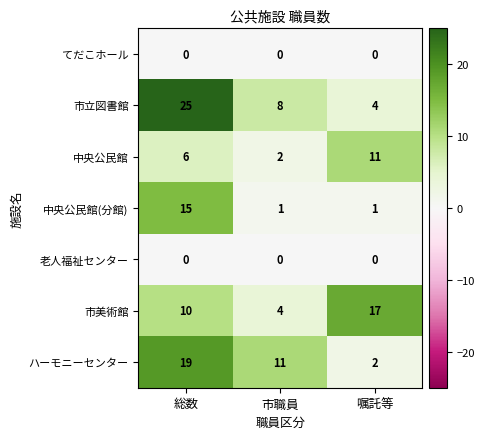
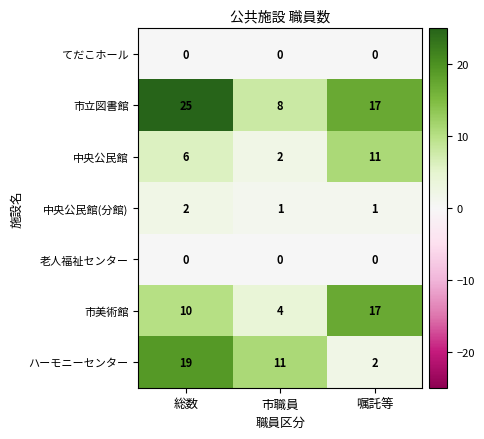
  {
    "てだこホール": {
      "総数": 0,
      "市職員": 0,
      "嘱託等": 0
    },
    "市立図書館": {
      "総数": 25,
      "市職員": 8,
-     "嘱託等": 4
+     "嘱託等": 17
    },
    "中央公民館": {
      "総数": 6,
      "市職員": 2,
      "嘱託等": 11
    },
    "中央公民館(分館)": {
-     "総数": 15,
+     "総数": 2,
      "市職員": 1,
      "嘱託等": 1
    },
    "老人福祉センター": {
      "総数": 0,
      "市職員": 0,
      "嘱託等": 0
    },
    "市美術館": {
      "総数": 10,
      "市職員": 4,
      "嘱託等": 17
    },
    "ハーモニーセンター": {
      "総数": 19,
      "市職員": 11,
      "嘱託等": 2
    }
  }
